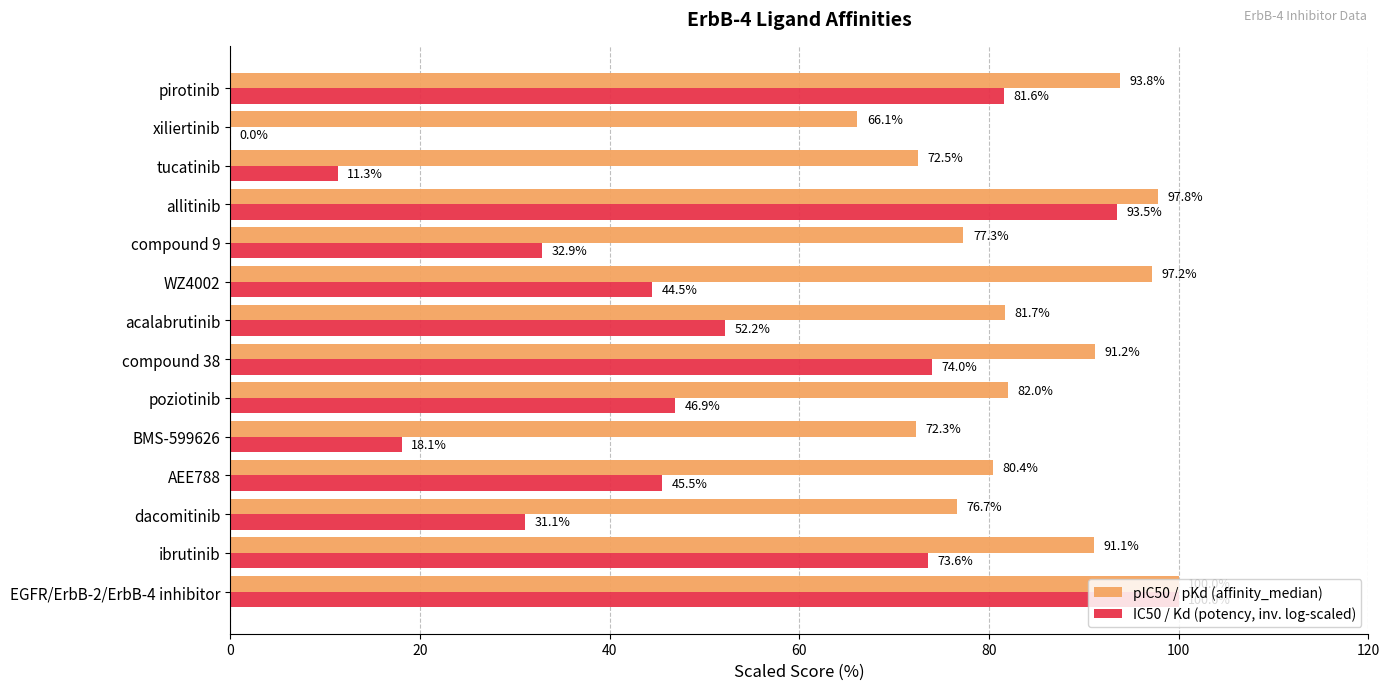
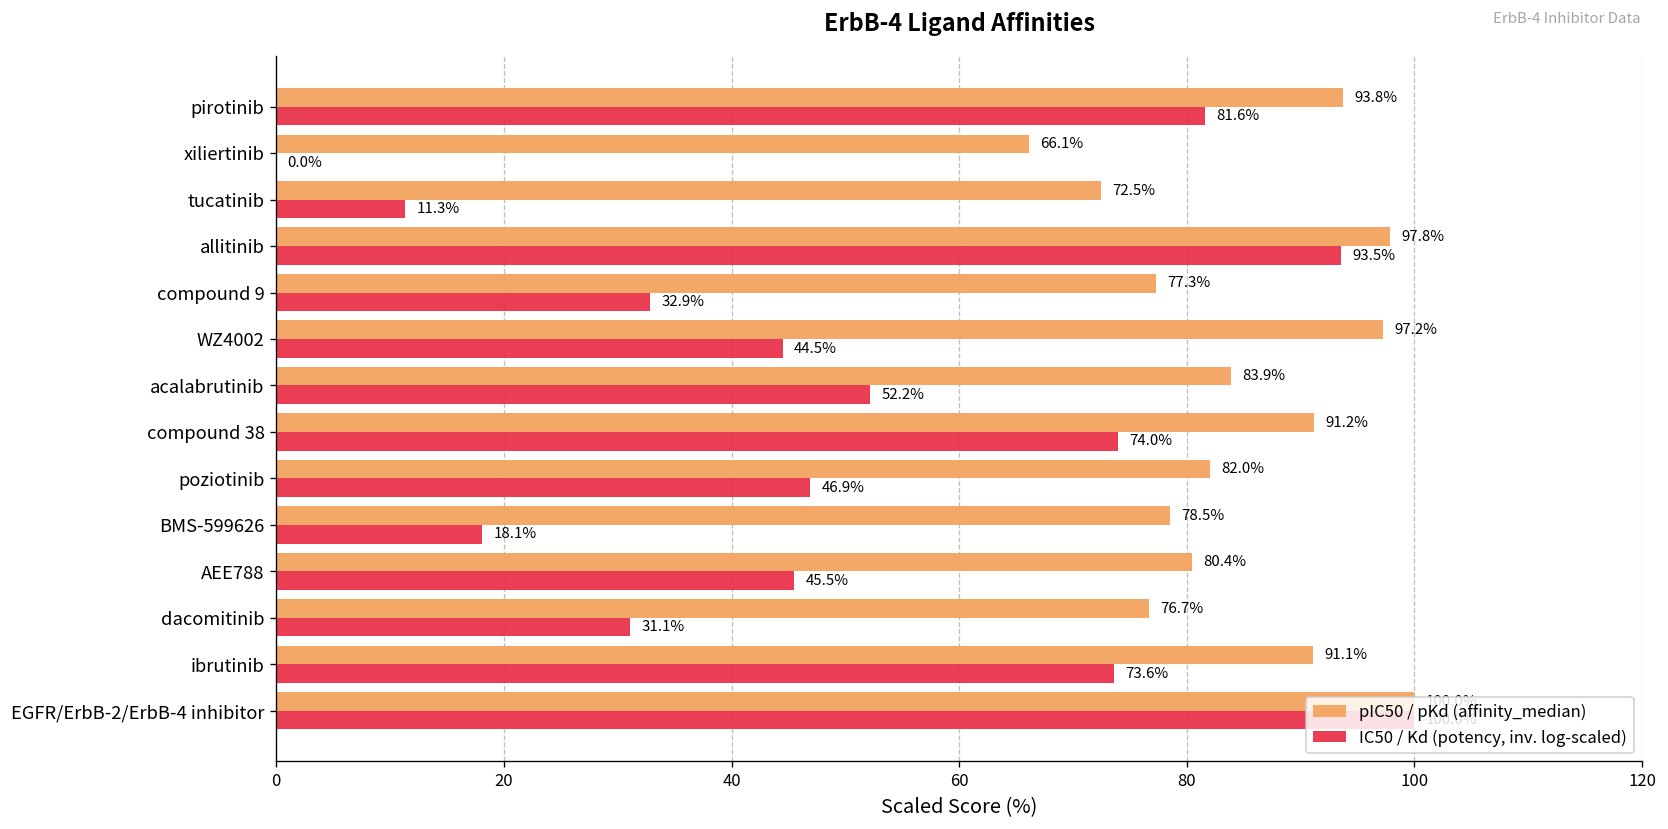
  {
    "pIC50 / pKd (affinity_median)": {
      "pirotinib": "93.8%",
      "xiliertinib": "66.1%",
      "tucatinib": "72.5%",
      "allitinib": "97.8%",
      "compound 9": "77.3%",
      "WZ4002": "97.2%",
-     "acalabrutinib": "81.7%",
+     "acalabrutinib": "83.9%",
      "compound 38": "91.2%",
      "poziotinib": "82.0%",
-     "BMS-599626": "72.3%",
+     "BMS-599626": "78.5%",
      "AEE788": "80.4%",
      "dacomitinib": "76.7%",
      "ibrutinib": "91.1%"
    },
    "IC50 / Kd (potency, inv. log-scaled)": {
      "pirotinib": "81.6%",
      "xiliertinib": "0.0%",
      "tucatinib": "11.3%",
      "allitinib": "93.5%",
      "compound 9": "32.9%",
      "WZ4002": "44.5%",
      "acalabrutinib": "52.2%",
      "compound 38": "74.0%",
      "poziotinib": "46.9%",
      "BMS-599626": "18.1%",
      "AEE788": "45.5%",
      "dacomitinib": "31.1%",
      "ibrutinib": "73.6%"
    }
  }
